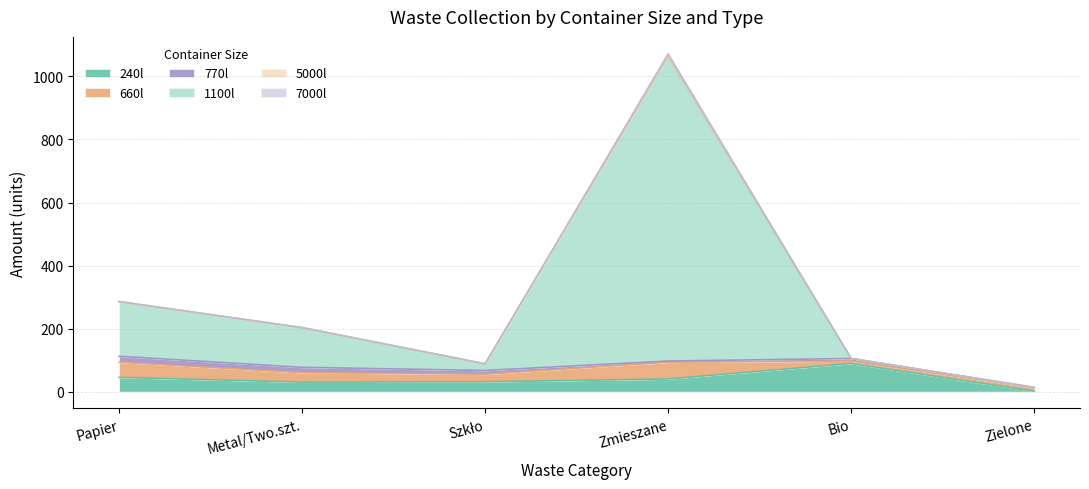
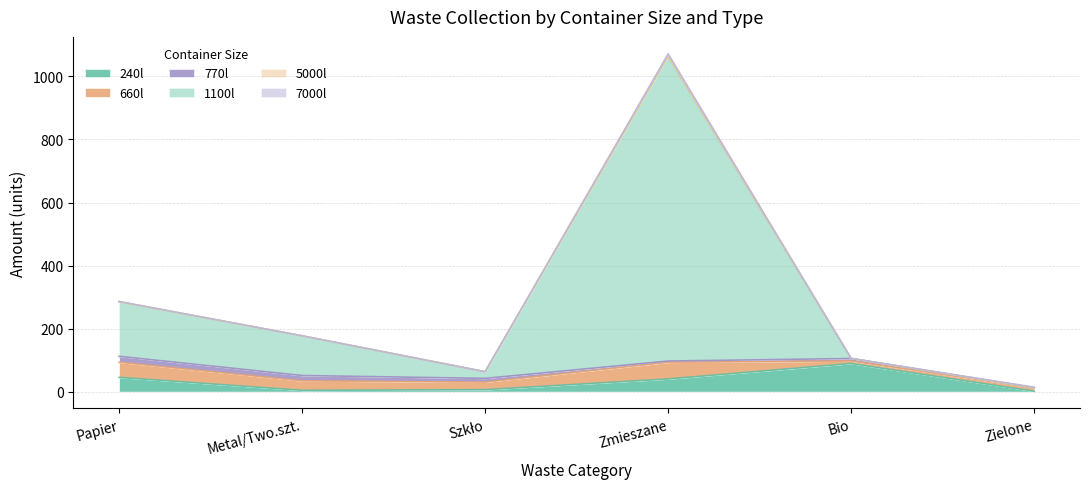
  {
    "240l": {
      "Papier": 50,
-     "Metal/Two.szt.": 30,
-     "Szkło": 30,
+     "Metal/Two.szt.": 0,
+     "Szkło": 10,
      "Zmieszane": 40,
      "Zielone": 0
    }
  }
